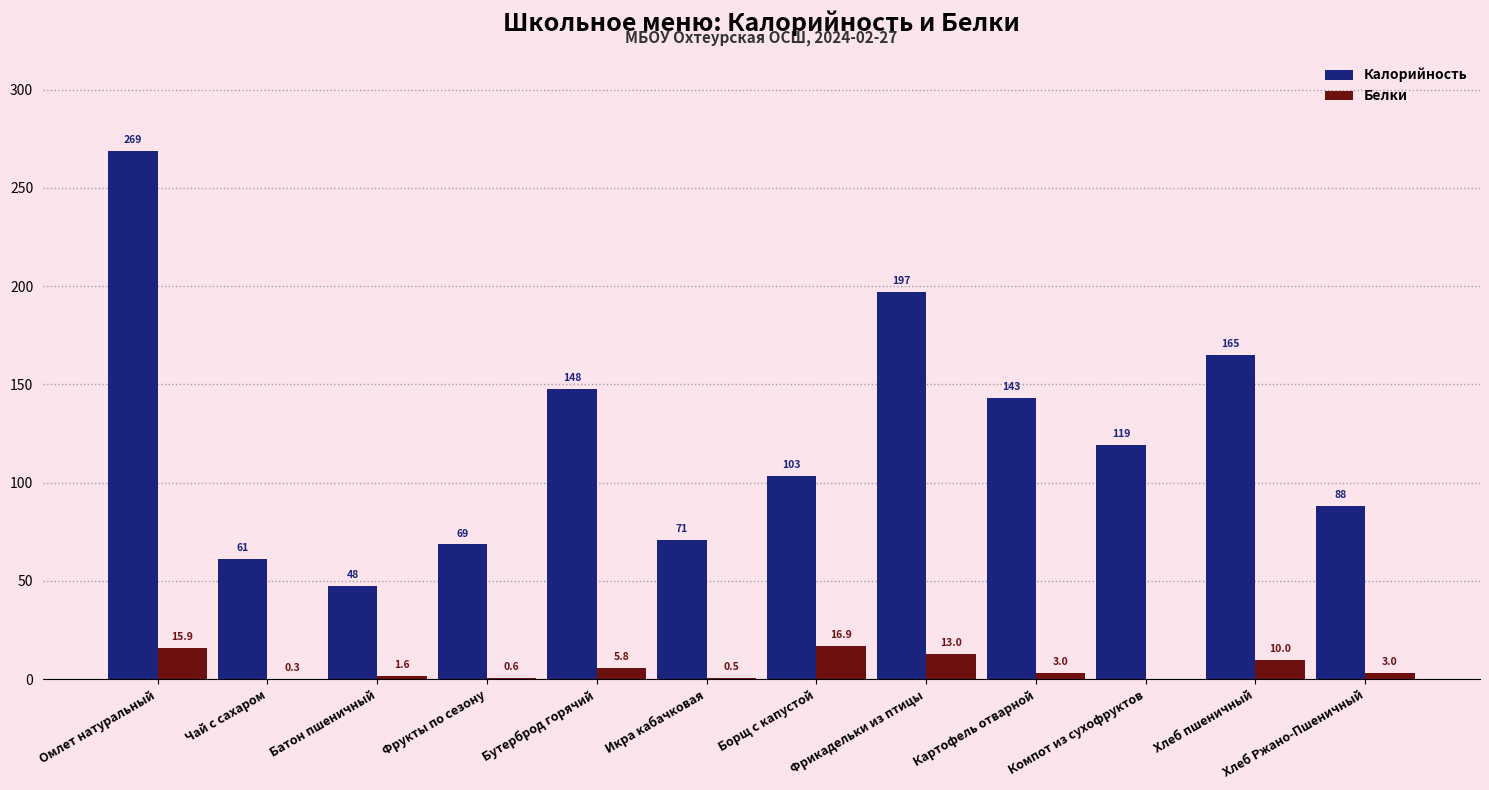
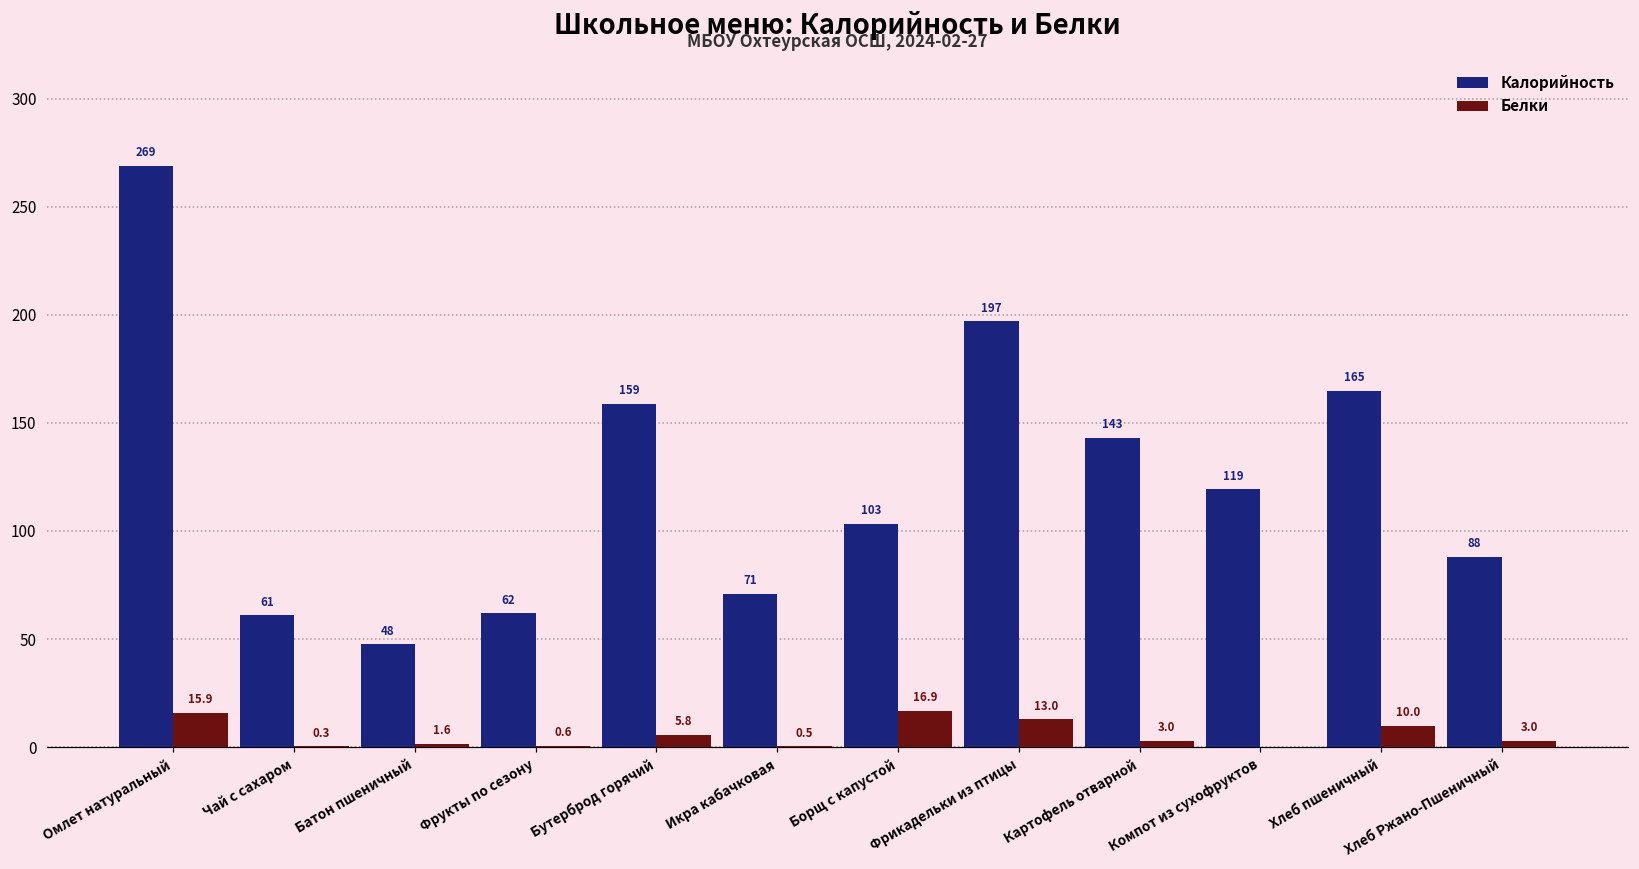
  {
    "Калорийность": {
      "Омлет натуральный": 269,
      "Чай с сахаром": 61,
      "Батон пшеничный": 48,
-     "Фрукты по сезону": 69,
-     "Бутерброд горячий": 148,
+     "Фрукты по сезону": 62,
+     "Бутерброд горячий": 159,
      "Икра кабачковая": 71,
      "Борщ с капустой": 103,
      "Фрикадельки из птицы": 197,
      "Картофель отварной": 143,
      "Компот из сухофруктов": 119,
      "Хлеб пшеничный": 165,
      "Хлеб Ржано-Пшеничный": 88
    },
    "Белки": {
      "Омлет натуральный": 15.9,
      "Чай с сахаром": 0.3,
      "Батон пшеничный": 1.6,
      "Фрукты по сезону": 0.6,
      "Бутерброд горячий": 5.8,
      "Икра кабачковая": 0.5,
      "Борщ с капустой": 16.9,
      "Фрикадельки из птицы": 13.0,
      "Картофель отварной": 3.0,
      "Хлеб пшеничный": 10.0,
      "Хлеб Ржано-Пшеничный": 3.0
    }
  }
